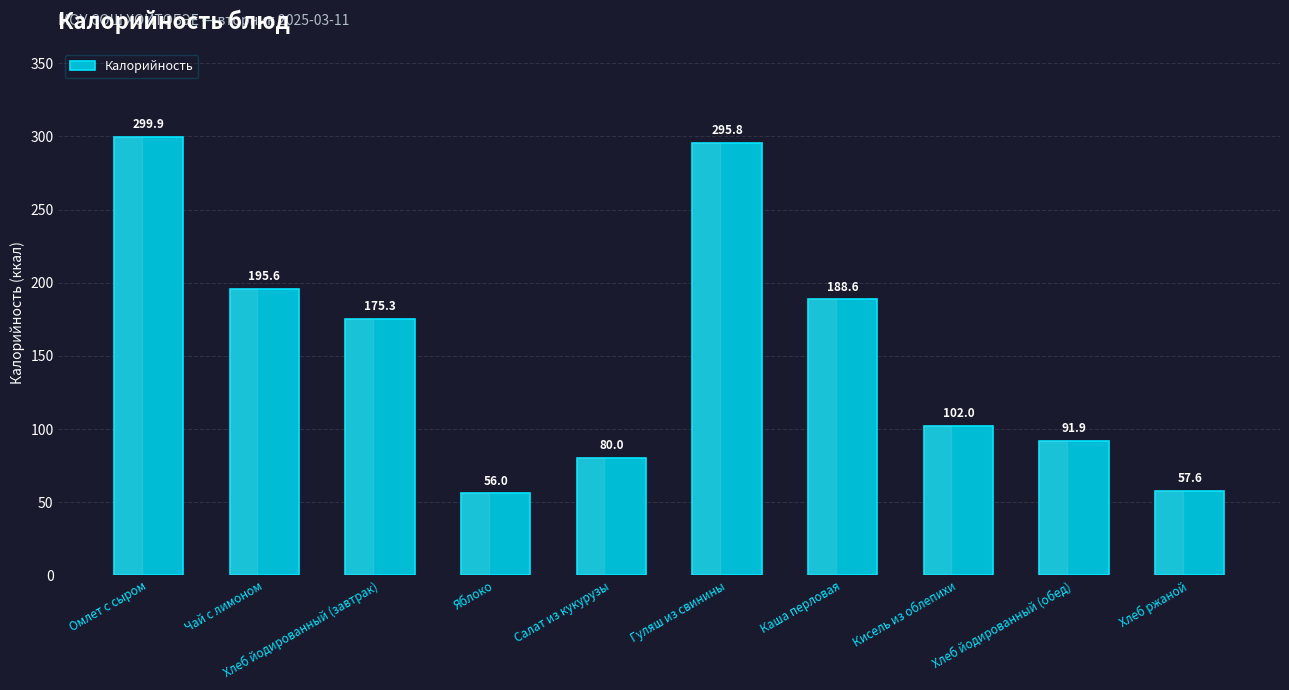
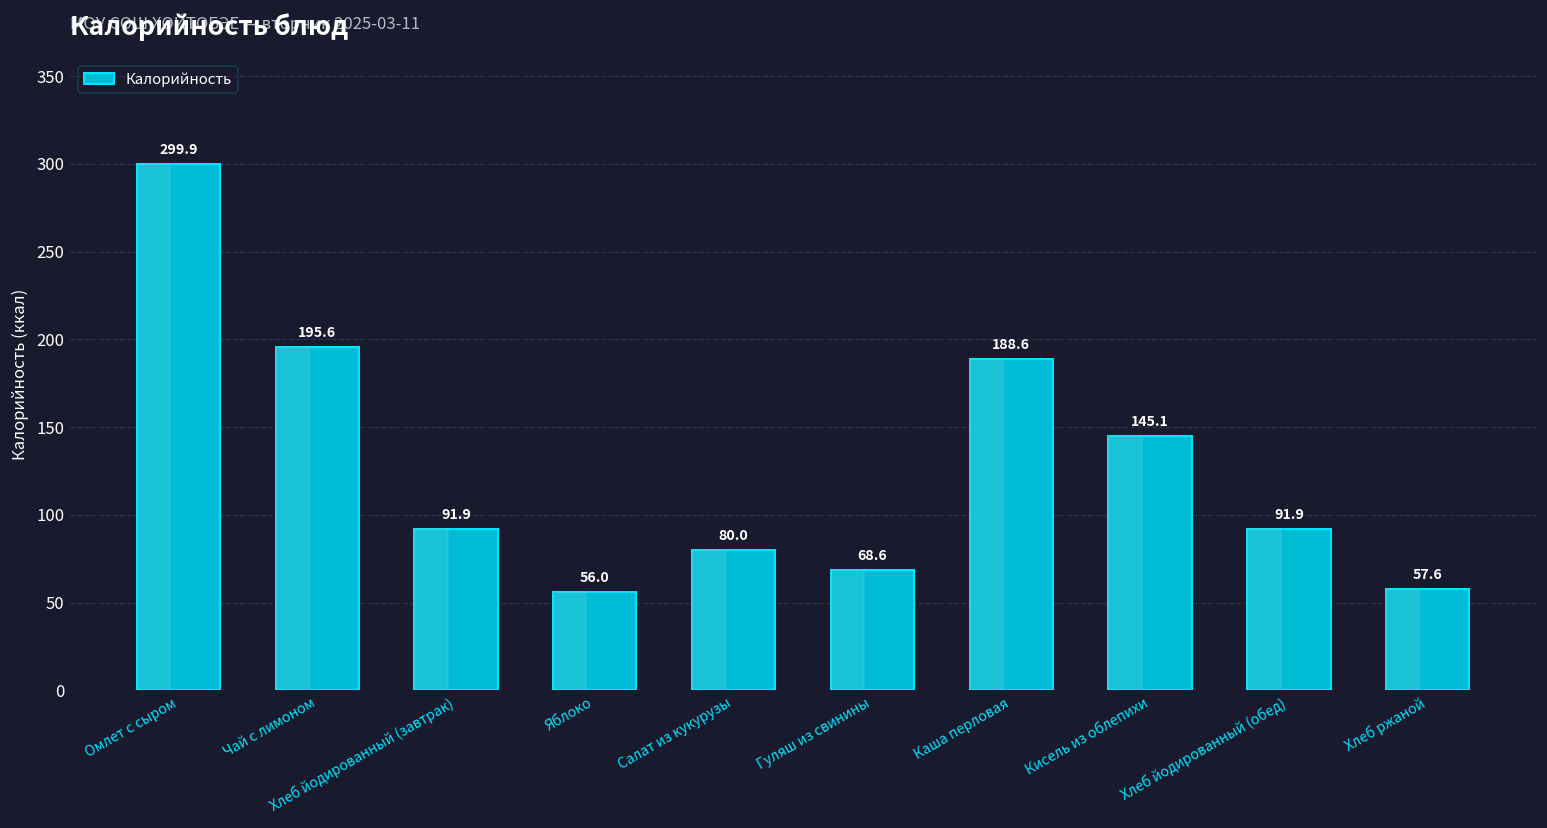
  {
    "Омлет с сыром": 299.9,
    "Чай с лимоном": 195.6,
-   "Хлеб йодированный (завтрак)": 175.3,
+   "Хлеб йодированный (завтрак)": 91.9,
    "Яблоко": 56.0,
    "Салат из кукурузы": 80.0,
-   "Гуляш из свинины": 295.8,
+   "Гуляш из свинины": 68.6,
    "Каша перловая": 188.6,
-   "Кисель из облепихи": 102.0,
+   "Кисель из облепихи": 145.1,
    "Хлеб йодированный (обед)": 91.9,
    "Хлеб ржаной": 57.6
  }
